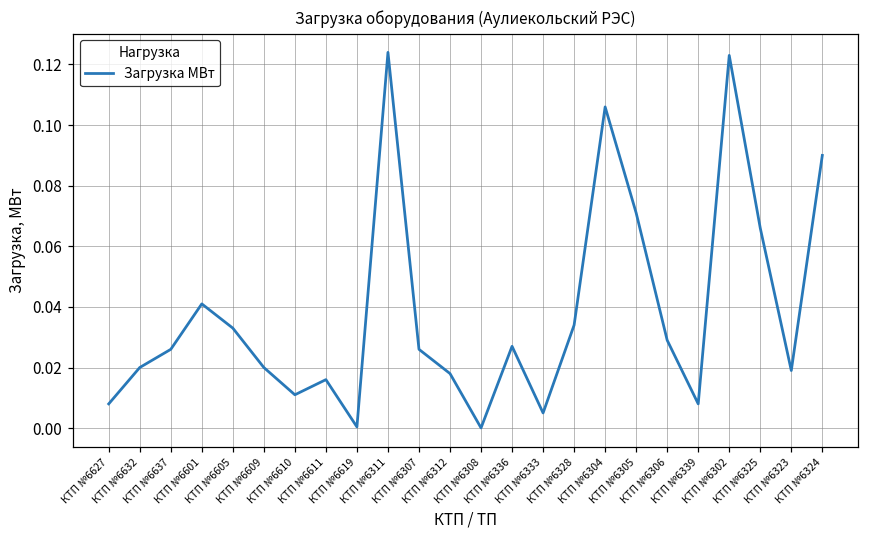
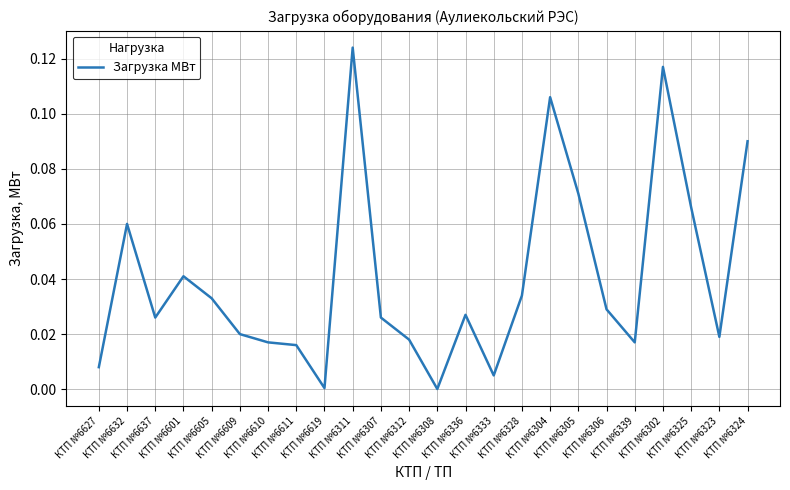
  {
    "КТП №6627": 0.008,
-   "КТП №6632": 0.02,
+   "КТП №6632": 0.06,
    "КТП №6637": 0.026,
    "КТП №6601": 0.041,
    "КТП №6605": 0.033,
    "КТП №6609": 0.020,
-   "КТП №6610": 0.011,
+   "КТП №6610": 0.017,
    "КТП №6611": 0.016,
    "КТП №6619": 0.000,
    "КТП №6311": 0.124,
    "КТП №6307": 0.026,
    "КТП №6312": 0.018,
    "КТП №6308": 0.000,
    "КТП №6336": 0.027,
    "КТП №6333": 0.005,
    "КТП №6328": 0.034,
    "КТП №6304": 0.106,
    "КТП №6305": 0.071,
    "КТП №6306": 0.029,
-   "КТП №6339": 0.008,
-   "КТП №6302": 0.123,
+   "КТП №6339": 0.017,
+   "КТП №6302": 0.117,
    "КТП №6325": 0.066,
    "КТП №6323": 0.019,
    "КТП №6324": 0.090
  }
